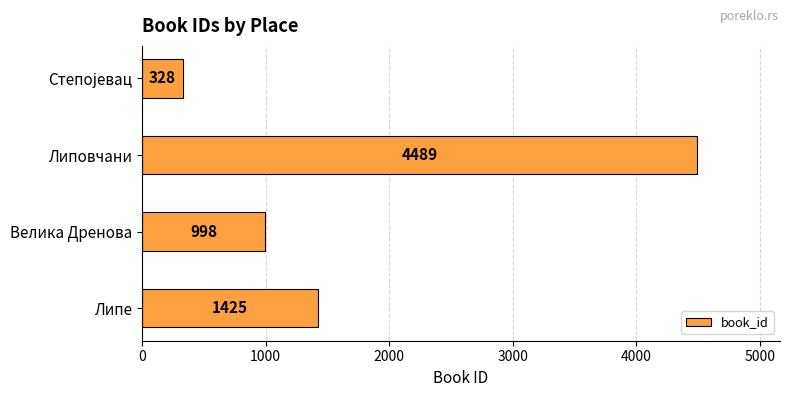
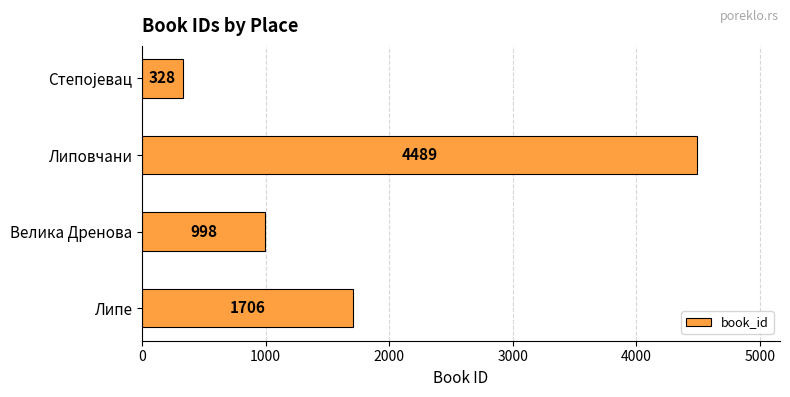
  {
    "Степојевац": 328,
    "Липовчани": 4489,
    "Велика Дренова": 998,
-   "Липе": 1425
+   "Липе": 1706
  }
